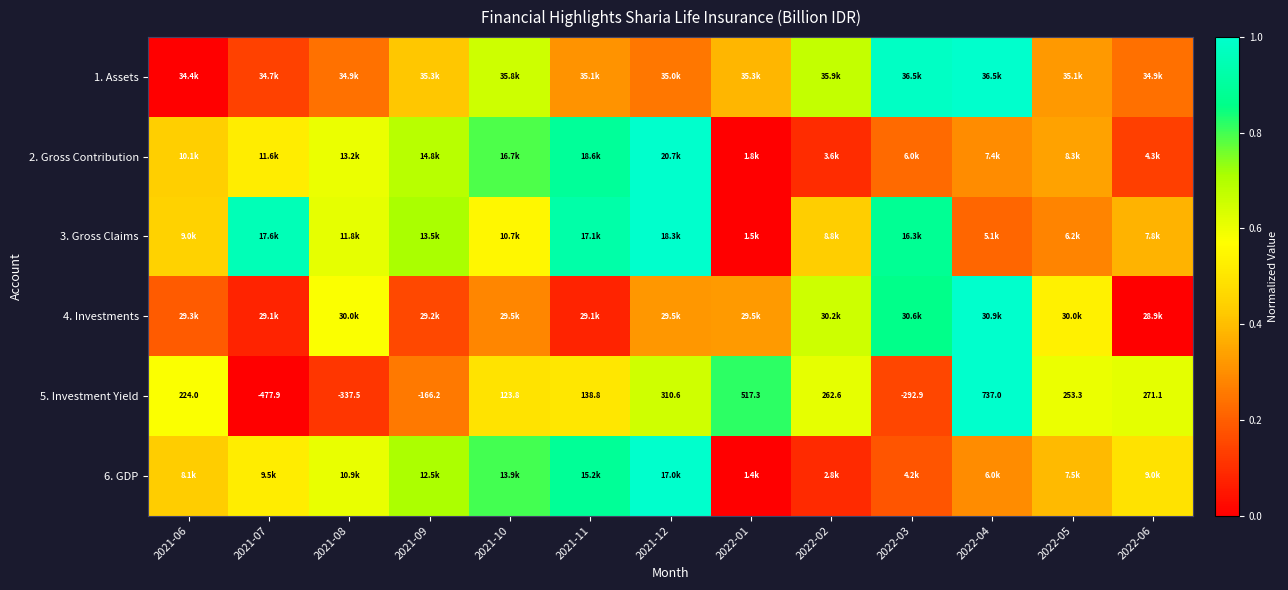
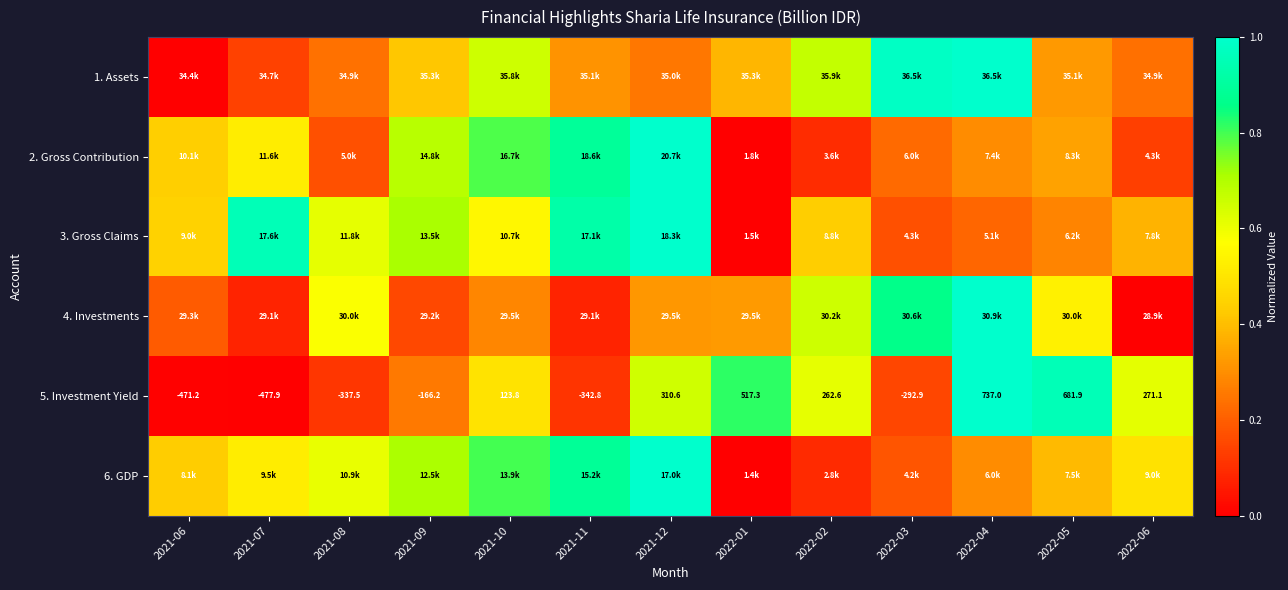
  {
    "1. Assets": {
      "2021-06": "34.4k",
      "2021-07": "34.7k",
      "2021-08": "34.9k",
      "2021-09": "35.3k",
      "2021-10": "35.8k",
      "2021-11": "35.1k",
      "2021-12": "35.0k",
      "2022-01": "35.3k",
      "2022-02": "35.9k",
      "2022-03": "36.5k",
      "2022-04": "36.5k",
      "2022-05": "35.1k",
      "2022-06": "34.9k"
    },
    "2. Gross Contribution": {
      "2021-06": "10.1k",
      "2021-07": "11.6k",
-     "2021-08": "13.2k",
+     "2021-08": "5.0k",
      "2021-09": "14.8k",
      "2021-10": "16.7k",
      "2021-11": "18.6k",
      "2021-12": "20.7k",
      "2022-01": "1.8k",
      "2022-02": "3.6k",
      "2022-03": "6.0k",
      "2022-04": "7.4k",
      "2022-05": "8.3k",
      "2022-06": "4.3k"
    },
    "3. Gross Claims": {
      "2021-06": "9.0k",
      "2021-07": "17.6k",
      "2021-08": "11.8k",
      "2021-09": "13.5k",
      "2021-10": "10.7k",
      "2021-11": "17.1k",
      "2021-12": "18.3k",
      "2022-01": "1.5k",
      "2022-02": "8.8k",
-     "2022-03": "16.3k",
+     "2022-03": "4.3k",
      "2022-04": "5.1k",
      "2022-05": "6.2k",
      "2022-06": "7.8k"
    },
    "4. Investments": {
      "2021-06": "29.3k",
      "2021-07": "29.1k",
      "2021-08": "30.0k",
      "2021-09": "29.2k",
      "2021-10": "29.5k",
      "2021-11": "29.1k",
      "2021-12": "29.5k",
      "2022-01": "29.5k",
      "2022-02": "30.2k",
      "2022-03": "30.6k",
      "2022-04": "30.9k",
      "2022-05": "30.0k",
      "2022-06": "28.9k"
    },
    "5. Investment Yield": {
-     "2021-06": "224.0",
+     "2021-06": "-471.2",
      "2021-07": "-477.9",
      "2021-08": "-337.5",
      "2021-09": "-166.2",
      "2021-10": "123.8",
-     "2021-11": "138.8",
+     "2021-11": "-342.8",
      "2021-12": "310.6",
      "2022-01": "517.3",
      "2022-02": "262.6",
      "2022-03": "-292.9",
      "2022-04": "737.0",
-     "2022-05": "253.3",
+     "2022-05": "681.9",
      "2022-06": "271.1"
    },
    "6. GDP": {
      "2021-06": "8.1k",
      "2021-07": "9.5k",
      "2021-08": "10.9k",
      "2021-09": "12.5k",
      "2021-10": "13.9k",
      "2021-11": "15.2k",
      "2021-12": "17.0k",
      "2022-01": "1.4k",
      "2022-02": "2.8k",
      "2022-03": "4.2k",
      "2022-04": "6.0k",
      "2022-05": "7.5k",
      "2022-06": "9.0k"
    }
  }
